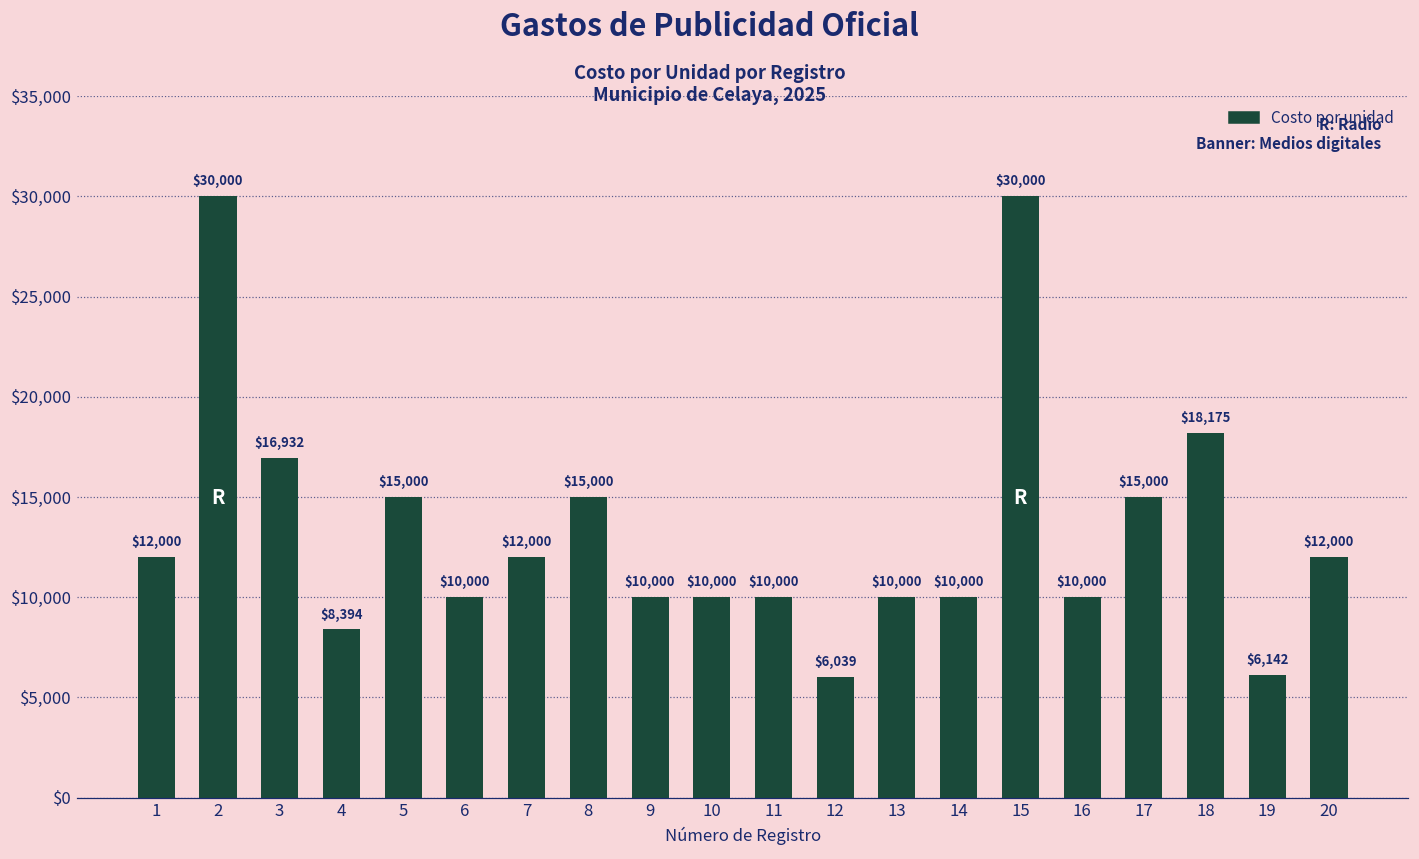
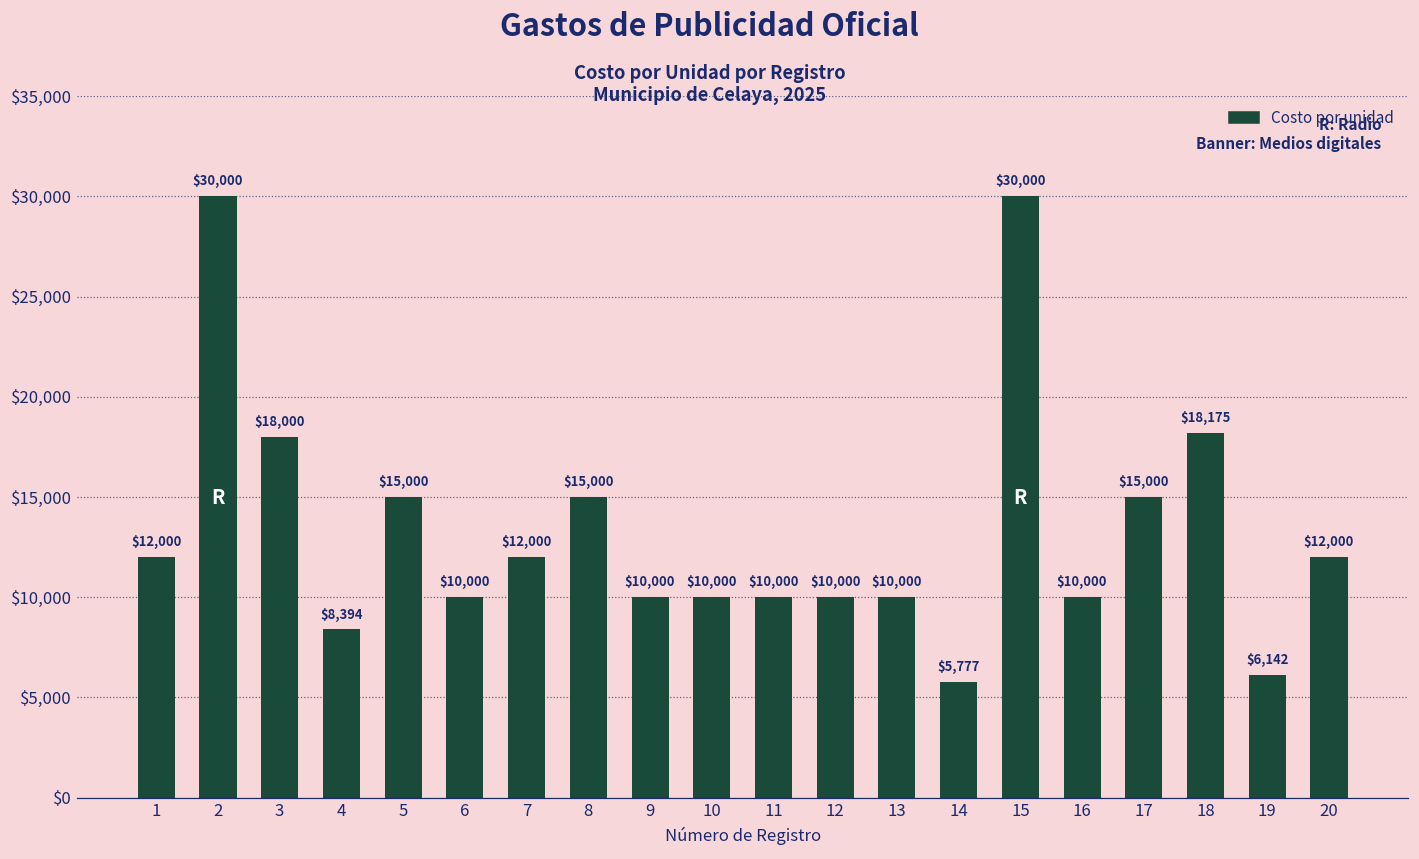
  {
    "1": "$12,000",
    "2": "$30,000",
-   "3": "$16,932",
+   "3": "$18,000",
    "4": "$8,394",
    "5": "$15,000",
    "6": "$10,000",
    "7": "$12,000",
    "8": "$15,000",
    "9": "$10,000",
    "10": "$10,000",
    "11": "$10,000",
-   "12": "$6,039",
+   "12": "$10,000",
    "13": "$10,000",
-   "14": "$10,000",
+   "14": "$5,777",
    "15": "$30,000",
    "16": "$10,000",
    "17": "$15,000",
    "18": "$18,175",
    "19": "$6,142",
    "20": "$12,000"
  }
